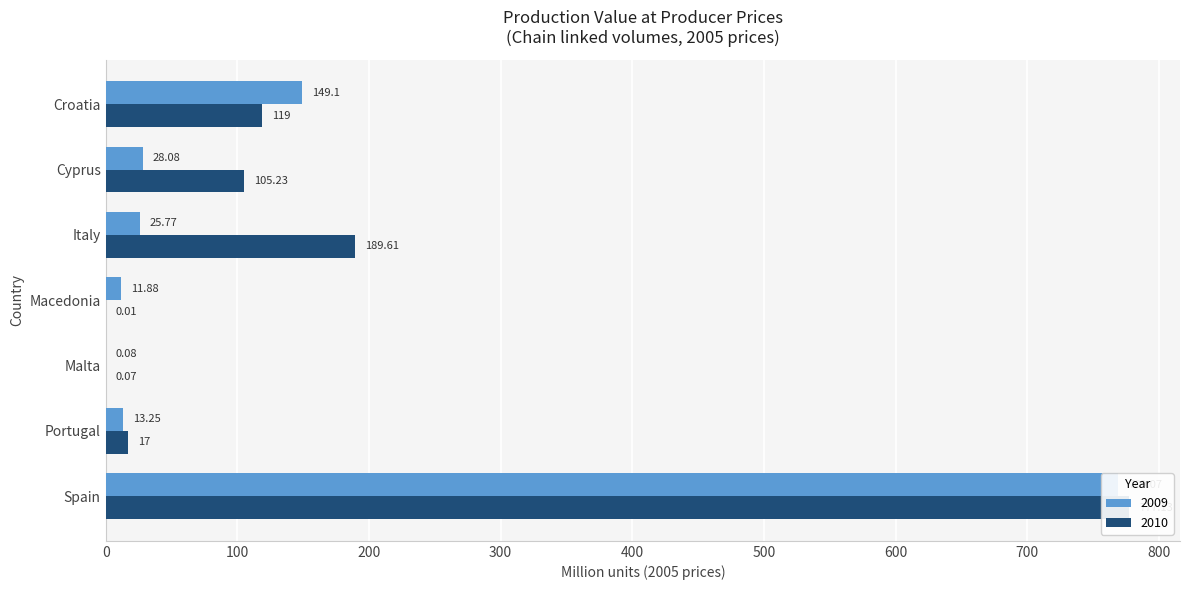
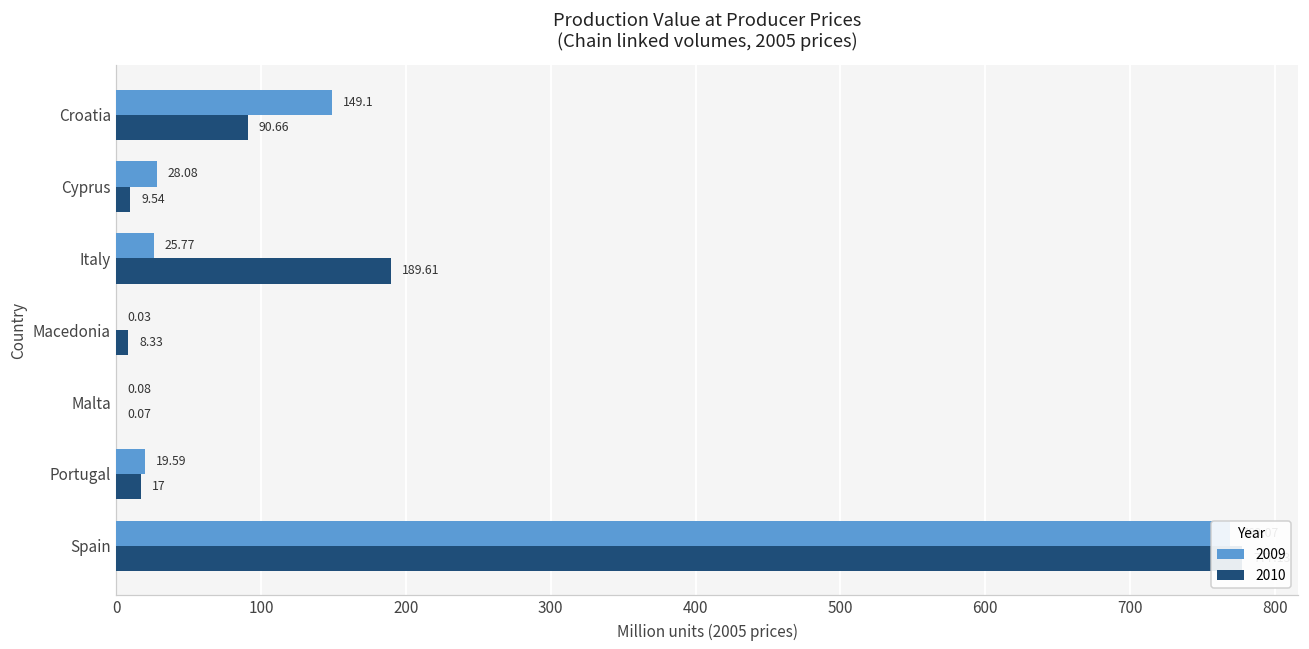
  {
    "2009": {
      "Croatia": 149.1,
      "Cyprus": 28.08,
      "Italy": 25.77,
-     "Macedonia": 11.88,
+     "Macedonia": 0.03,
      "Malta": 0.08,
-     "Portugal": 13.25
+     "Portugal": 19.59
    },
    "2010": {
-     "Croatia": 119,
-     "Cyprus": 105.23,
+     "Croatia": 90.66,
+     "Cyprus": 9.54,
      "Italy": 189.61,
-     "Macedonia": 0.01,
+     "Macedonia": 8.33,
      "Malta": 0.07,
      "Portugal": 17
    }
  }
